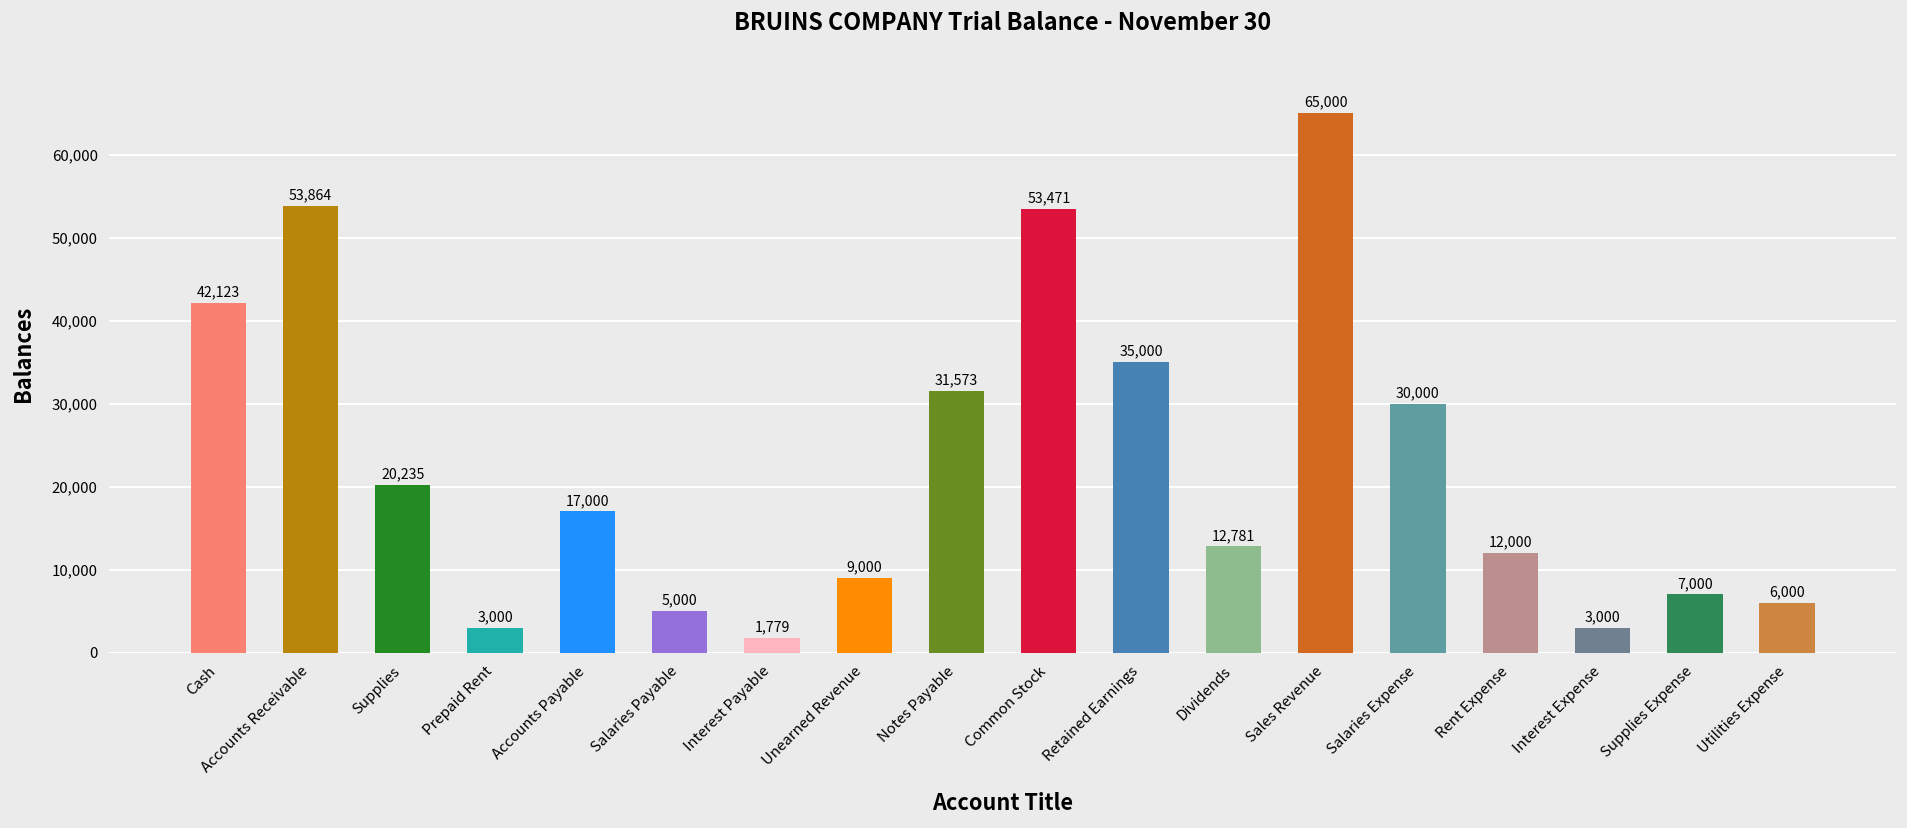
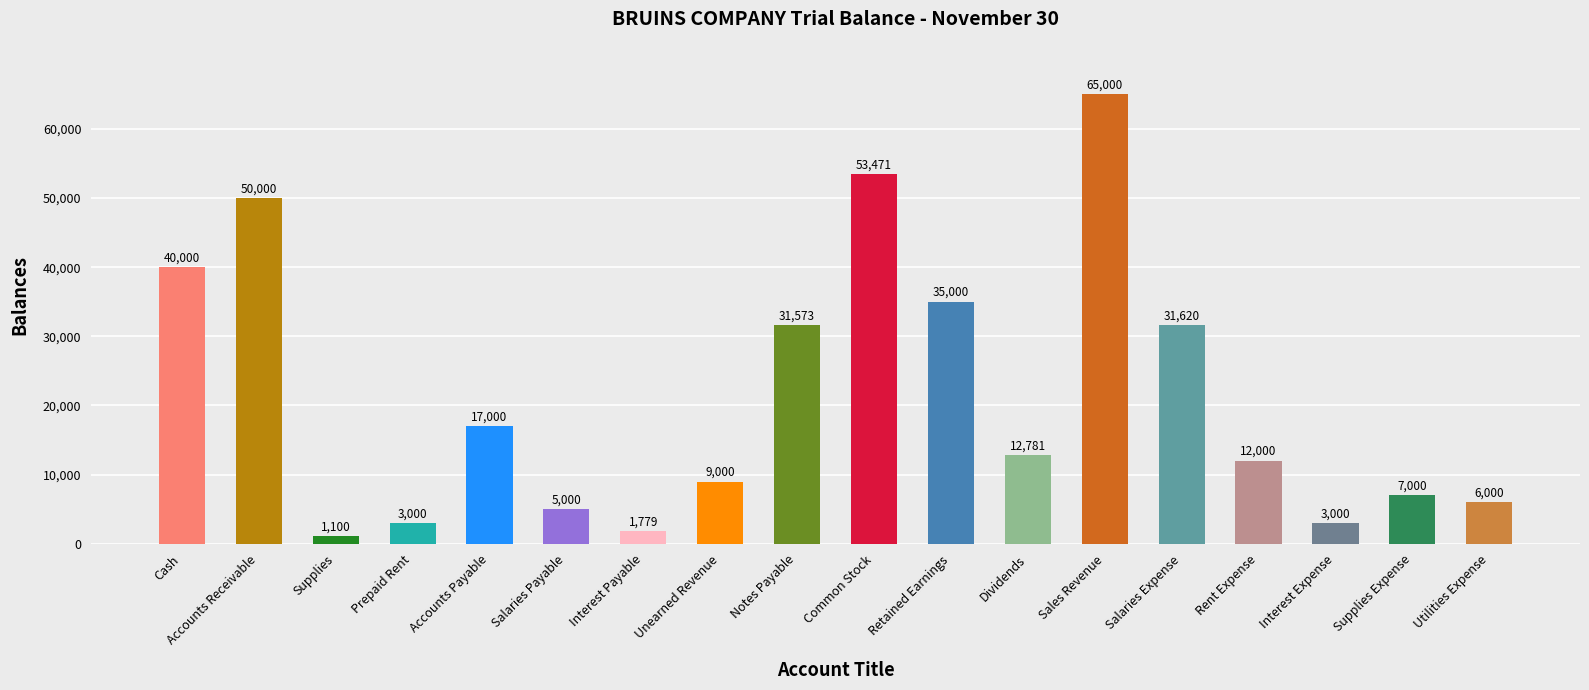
  {
-   "Cash": "42,123",
-   "Accounts Receivable": "53,864",
-   "Supplies": "20,235",
+   "Cash": "40,000",
+   "Accounts Receivable": "50,000",
+   "Supplies": "1,100",
    "Prepaid Rent": "3,000",
    "Accounts Payable": "17,000",
    "Salaries Payable": "5,000",
    "Interest Payable": "1,779",
    "Unearned Revenue": "9,000",
    "Notes Payable": "31,573",
    "Common Stock": "53,471",
    "Retained Earnings": "35,000",
    "Dividends": "12,781",
    "Sales Revenue": "65,000",
-   "Salaries Expense": "30,000",
+   "Salaries Expense": "31,620",
    "Rent Expense": "12,000",
    "Interest Expense": "3,000",
    "Supplies Expense": "7,000",
    "Utilities Expense": "6,000"
  }
